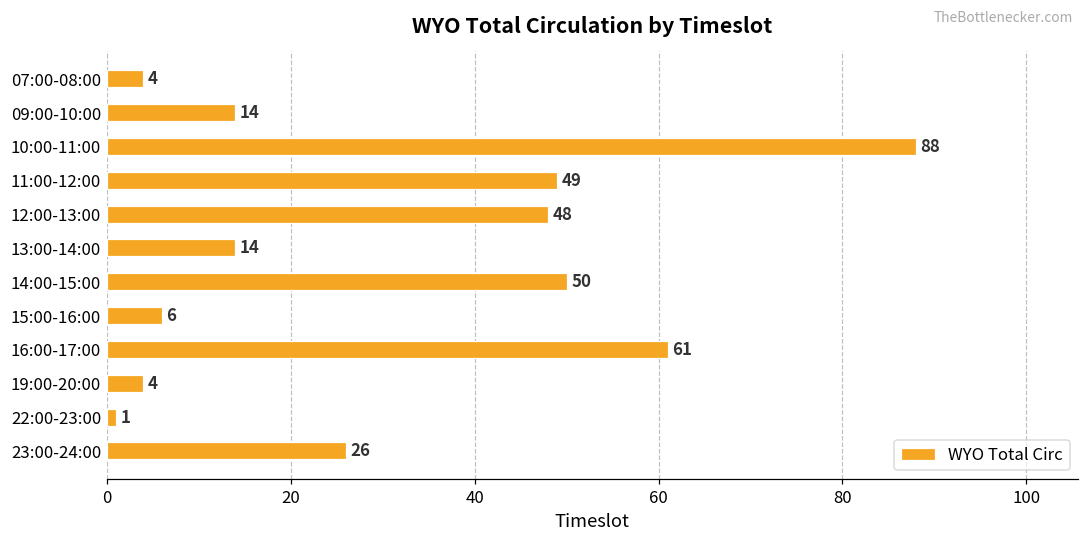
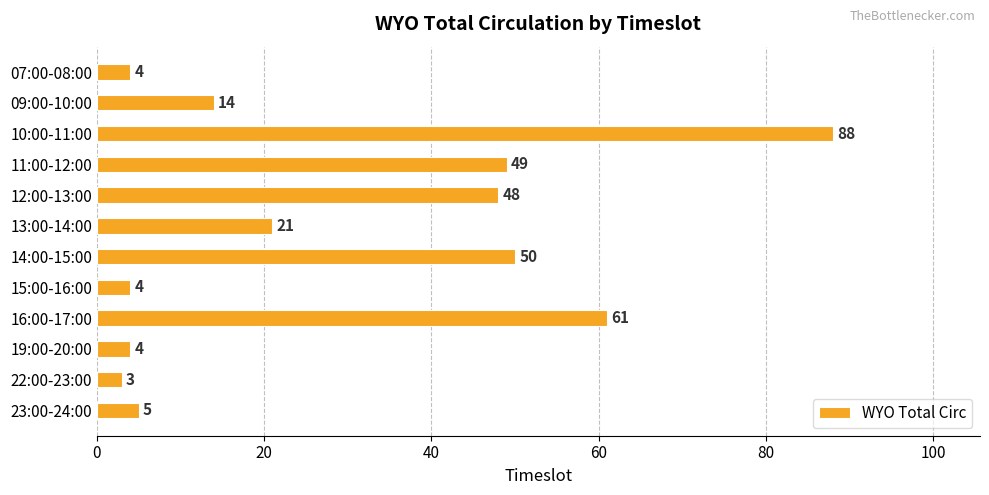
  {
    "07:00-08:00": 4,
    "09:00-10:00": 14,
    "10:00-11:00": 88,
    "11:00-12:00": 49,
    "12:00-13:00": 48,
-   "13:00-14:00": 14,
+   "13:00-14:00": 21,
    "14:00-15:00": 50,
-   "15:00-16:00": 6,
+   "15:00-16:00": 4,
    "16:00-17:00": 61,
    "19:00-20:00": 4,
-   "22:00-23:00": 1,
-   "23:00-24:00": 26
+   "22:00-23:00": 3,
+   "23:00-24:00": 5
  }
